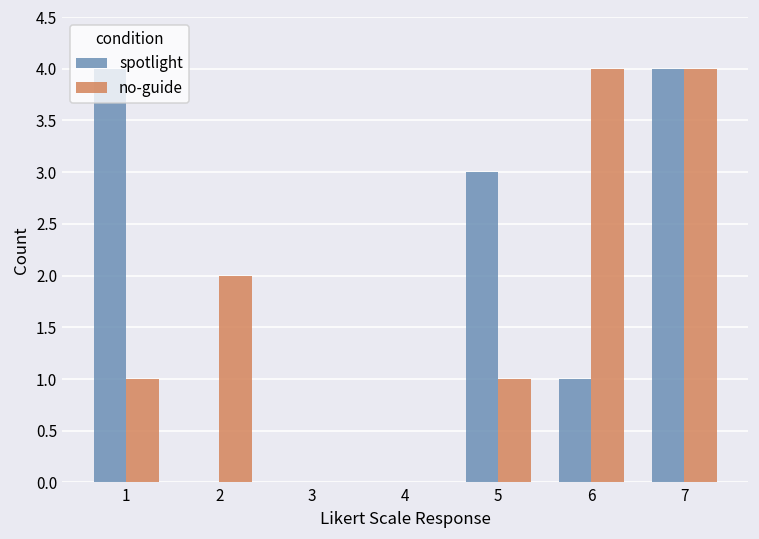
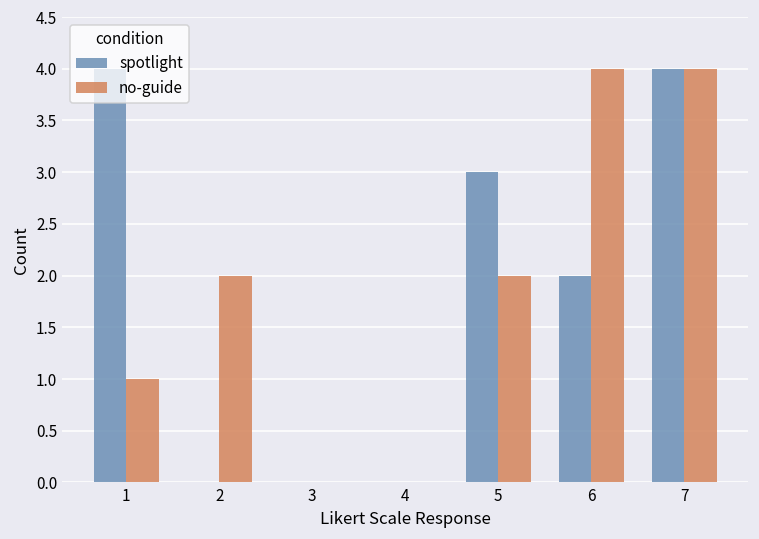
  {
    "spotlight": {
      "2": 0,
      "3": 0,
      "4": 0,
      "5": 3,
-     "6": 1,
+     "6": 2,
      "7": 4
    },
    "no-guide": {
      "1": 1,
      "2": 2,
      "3": 0,
      "4": 0,
-     "5": 1,
+     "5": 2,
      "6": 4,
      "7": 4
    }
  }
